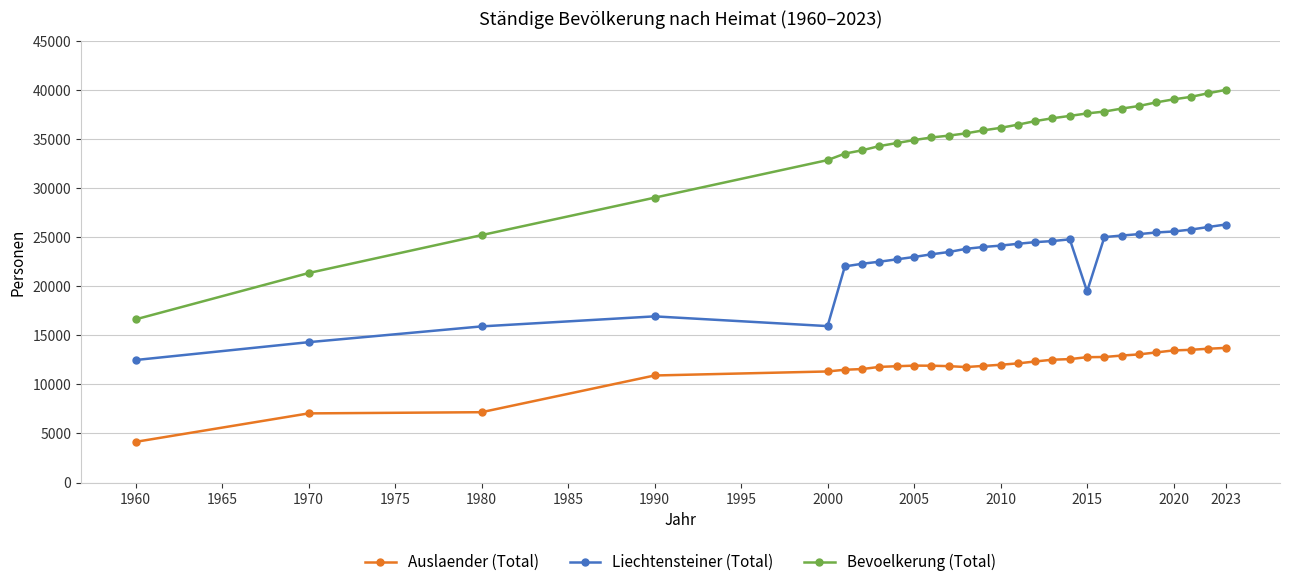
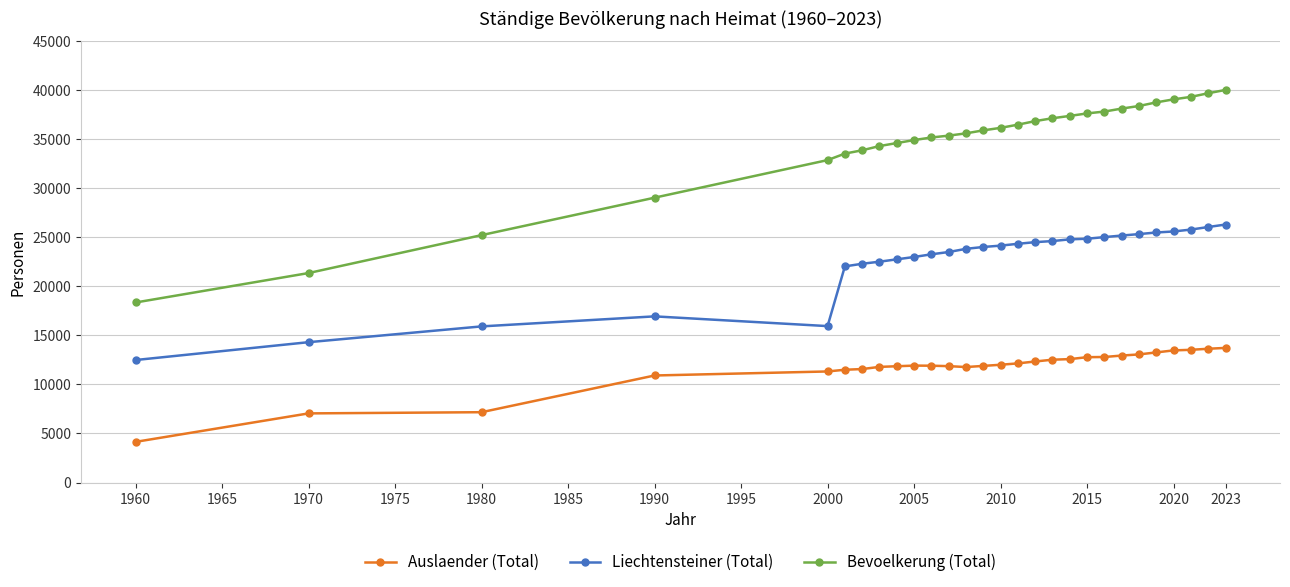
  {
    "Auslaender (Total)": {
      "1960": 4000,
      "1970": 7000,
      "1980": 7000,
      "1990": 11000,
      "2000": 11000,
      "2005": 12000,
      "2010": 12000,
      "2015": 13000,
      "2020": 13000,
      "2023": 14000
    },
    "Liechtensteiner (Total)": {
      "1960": 12000,
      "1970": 14000,
      "1980": 16000,
      "1990": 17000,
      "2000": 16000,
      "2005": 23000,
      "2010": 24000,
-     "2015": 19000,
+     "2015": 25000,
      "2020": 26000,
      "2023": 26000
    },
    "Bevoelkerung (Total)": {
-     "1960": 17000,
+     "1960": 18000,
      "1970": 21000,
      "1980": 25000,
      "1990": 29000,
      "2000": 33000,
      "2005": 35000,
      "2010": 36000,
      "2015": 38000,
      "2020": 39000,
      "2023": 40000
    }
  }
